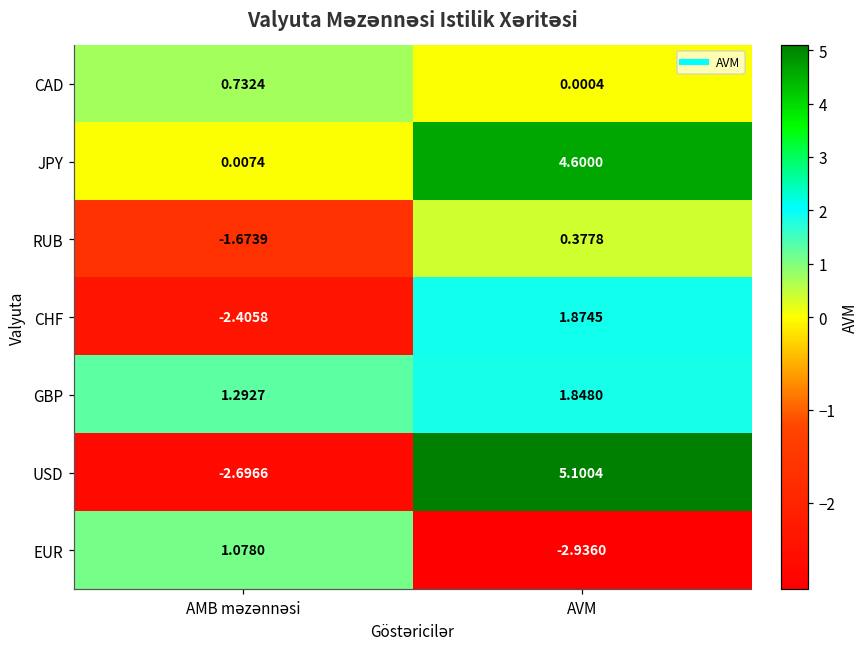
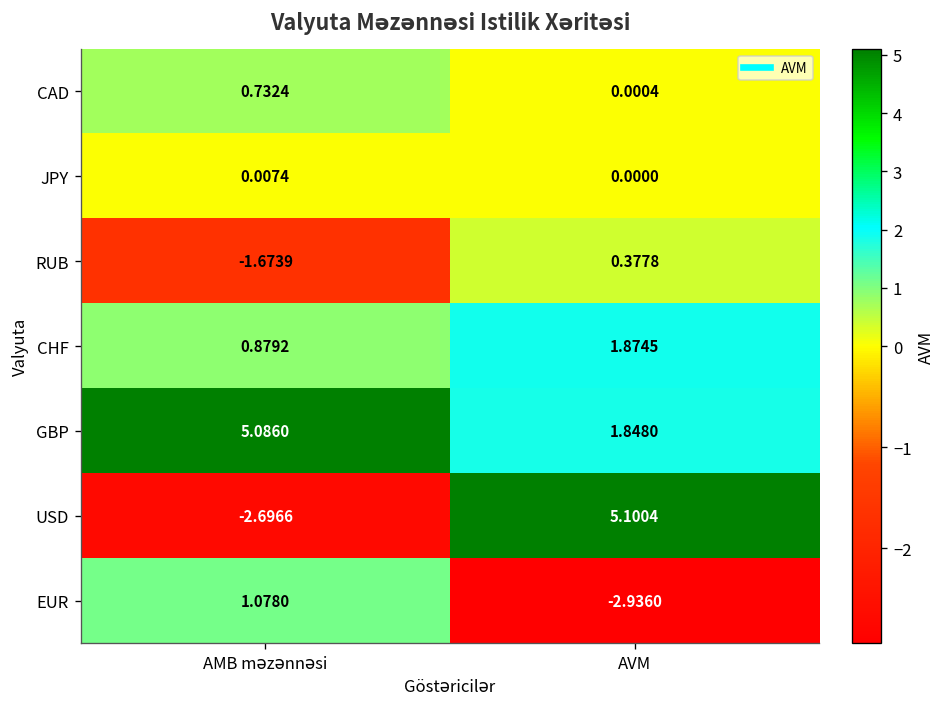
  {
    "CAD": {
      "AMB məzənnəsi": 0.7324,
      "AVM": 0.0004
    },
    "JPY": {
      "AMB məzənnəsi": 0.0074,
-     "AVM": 4.6000
+     "AVM": 0.0000
    },
    "RUB": {
      "AMB məzənnəsi": -1.6739,
      "AVM": 0.3778
    },
    "CHF": {
-     "AMB məzənnəsi": -2.4058,
+     "AMB məzənnəsi": 0.8792,
      "AVM": 1.8745
    },
    "GBP": {
-     "AMB məzənnəsi": 1.2927,
+     "AMB məzənnəsi": 5.0860,
      "AVM": 1.8480
    },
    "USD": {
      "AMB məzənnəsi": -2.6966,
      "AVM": 5.1004
    },
    "EUR": {
      "AMB məzənnəsi": 1.0780,
      "AVM": -2.9360
    }
  }
